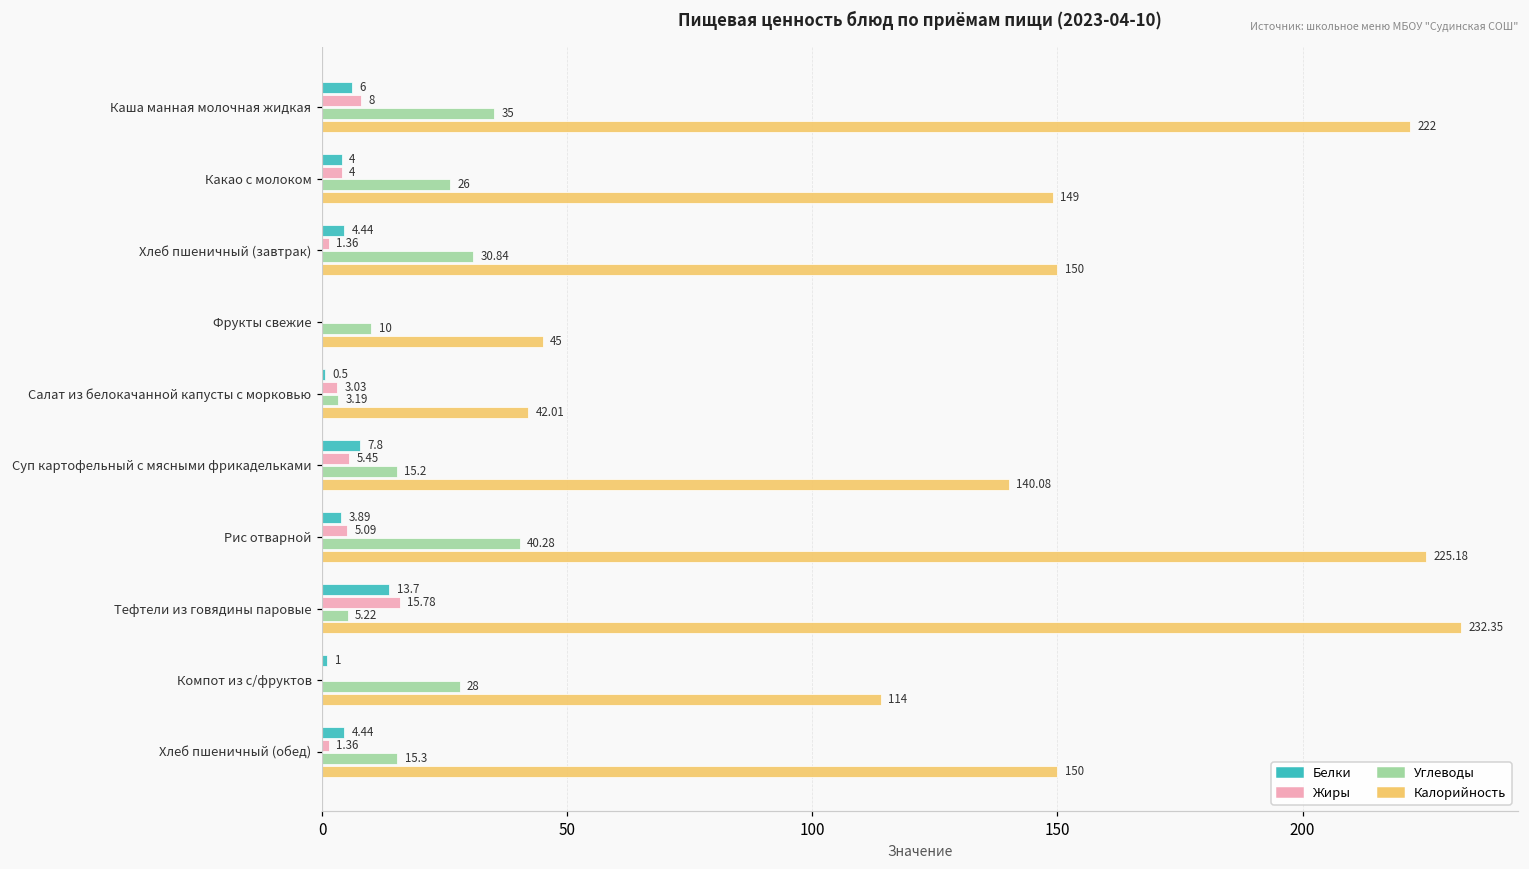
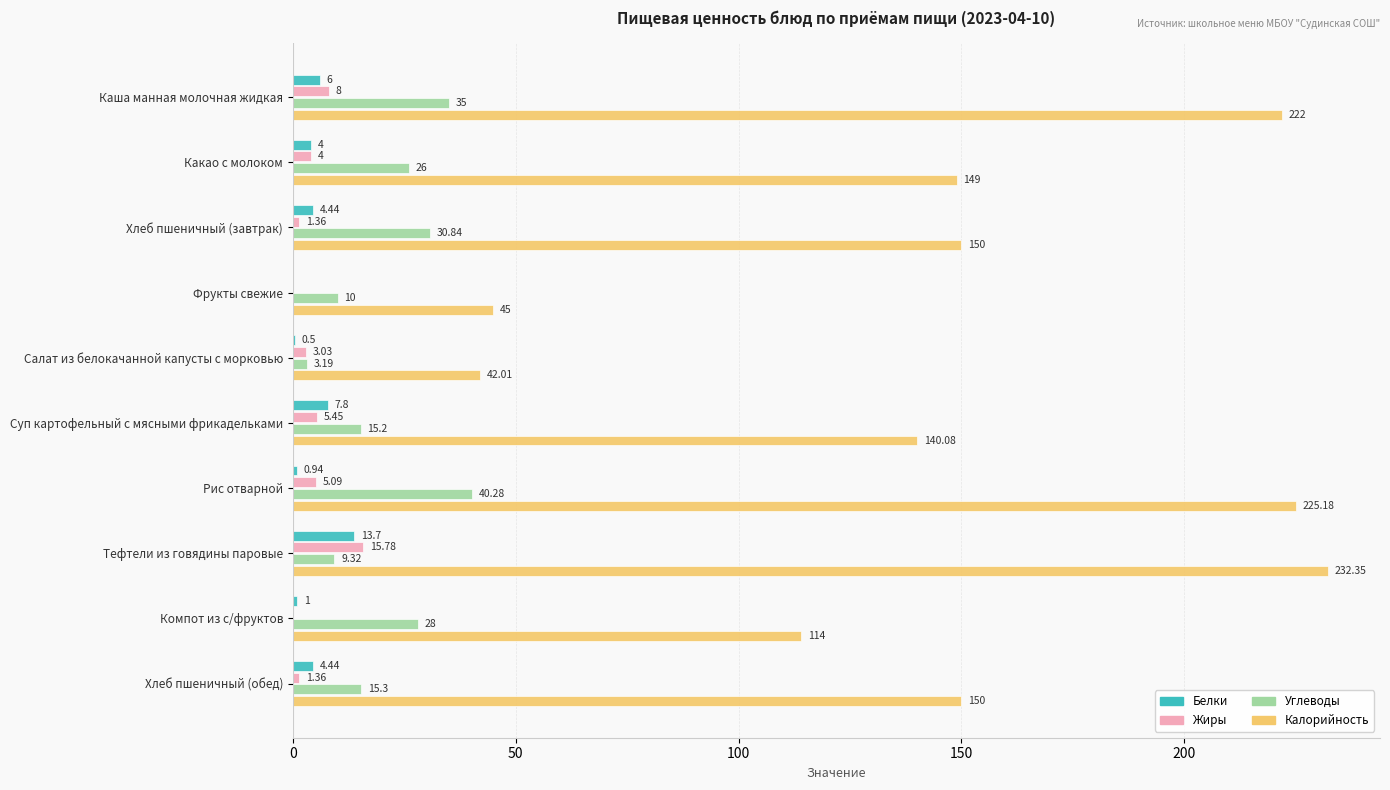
  {
    "Белки": {
      "Каша манная молочная жидкая": 6,
      "Какао с молоком": 4,
      "Хлеб пшеничный (завтрак)": 4.44,
      "Салат из белокачанной капусты с морковью": 0.5,
      "Суп картофельный с мясными фрикадельками": 7.8,
-     "Рис отварной": 3.89,
+     "Рис отварной": 0.94,
      "Тефтели из говядины паровые": 13.7,
      "Компот из с/фруктов": 1,
      "Хлеб пшеничный (обед)": 4.44
    },
    "Жиры": {
      "Каша манная молочная жидкая": 8,
      "Какао с молоком": 4,
      "Хлеб пшеничный (завтрак)": 1.36,
      "Салат из белокачанной капусты с морковью": 3.03,
      "Суп картофельный с мясными фрикадельками": 5.45,
      "Рис отварной": 5.09,
      "Тефтели из говядины паровые": 15.78,
      "Хлеб пшеничный (обед)": 1.36
    },
    "Углеводы": {
      "Каша манная молочная жидкая": 35,
      "Какао с молоком": 26,
      "Хлеб пшеничный (завтрак)": 30.84,
      "Фрукты свежие": 10,
      "Салат из белокачанной капусты с морковью": 3.19,
      "Суп картофельный с мясными фрикадельками": 15.2,
      "Рис отварной": 40.28,
-     "Тефтели из говядины паровые": 5.22,
+     "Тефтели из говядины паровые": 9.32,
      "Компот из с/фруктов": 28,
      "Хлеб пшеничный (обед)": 15.3
    },
    "Калорийность": {
      "Каша манная молочная жидкая": 222,
      "Какао с молоком": 149,
      "Хлеб пшеничный (завтрак)": 150,
      "Фрукты свежие": 45,
      "Салат из белокачанной капусты с морковью": 42.01,
      "Суп картофельный с мясными фрикадельками": 140.08,
      "Рис отварной": 225.18,
      "Тефтели из говядины паровые": 232.35,
      "Компот из с/фруктов": 114,
      "Хлеб пшеничный (обед)": 150
    }
  }
